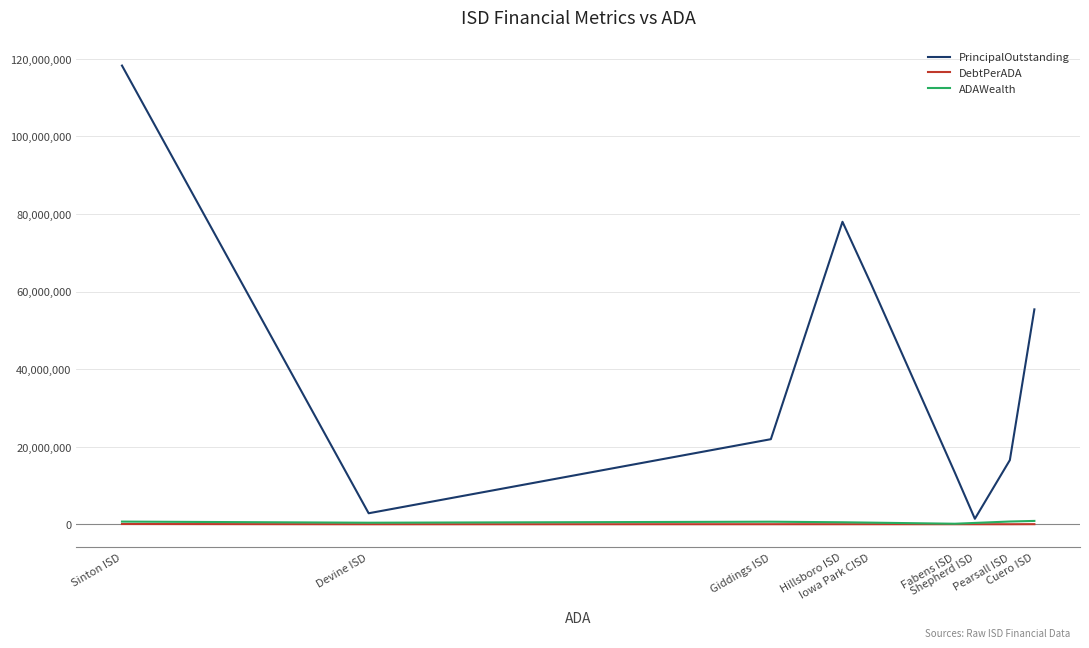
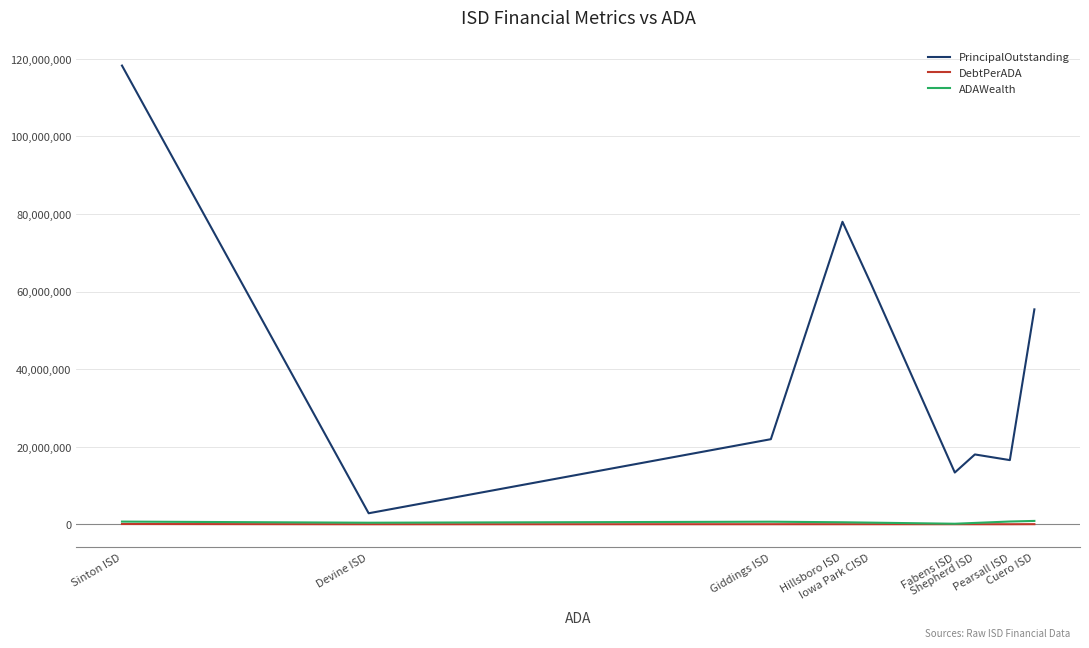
  {
    "PrincipalOutstanding": {
      "Sinton ISD": "118,000,000",
      "Devine ISD": "3,000,000",
      "Giddings ISD": "22,000,000",
      "Hillsboro ISD": "78,000,000",
      "Iowa Park CISD": "62,000,000",
      "Fabens ISD": "13,000,000",
-     "Shepherd ISD": "1,000,000",
+     "Shepherd ISD": "18,000,000",
      "Pearsall ISD": "17,000,000",
      "Cuero ISD": "55,000,000"
    },
    "DebtPerADA": {
      "Pearsall ISD": "0",
      "Cuero ISD": "0"
    },
    "ADAWealth": {
      "Pearsall ISD": "1,000,000",
      "Cuero ISD": "1,000,000"
    }
  }
